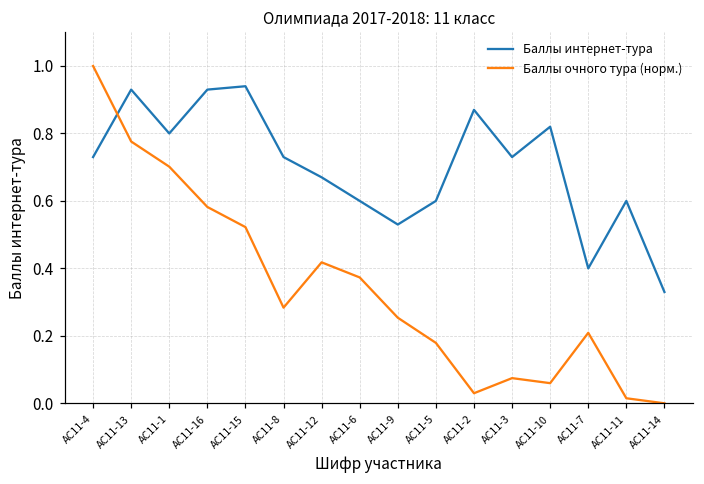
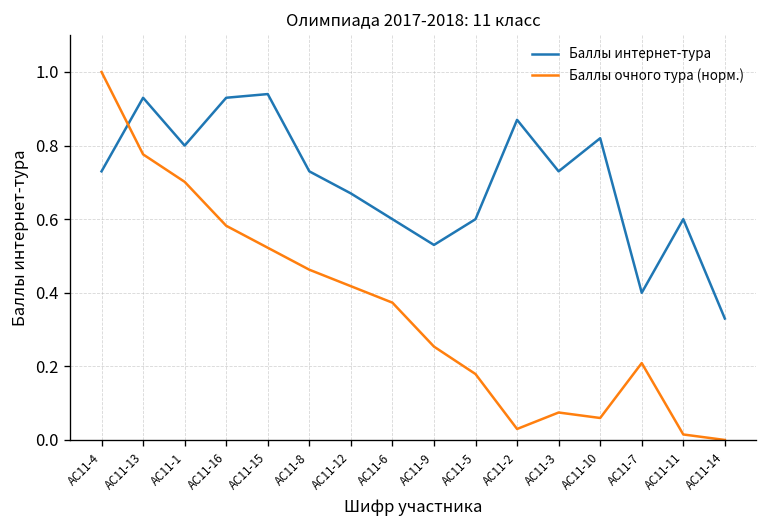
  {
    "Баллы интернет-тура": {
      "АС11-4": 0.73,
      "АС11-13": 0.93,
      "АС11-1": 0.80,
      "АС11-16": 0.93,
      "АС11-15": 0.94,
      "АС11-8": 0.73,
      "АС11-12": 0.67,
      "АС11-6": 0.60,
      "АС11-9": 0.53,
      "АС11-5": 0.60,
      "АС11-2": 0.87,
      "АС11-3": 0.73,
      "АС11-10": 0.82,
      "АС11-7": 0.40,
      "АС11-11": 0.60,
      "АС11-14": 0.33
    },
    "Баллы очного тура (норм.)": {
      "АС11-4": 1.00,
      "АС11-13": 0.78,
      "АС11-1": 0.70,
      "АС11-16": 0.58,
      "АС11-15": 0.52,
-     "АС11-8": 0.28,
+     "АС11-8": 0.46,
      "АС11-12": 0.42,
      "АС11-6": 0.37,
      "АС11-9": 0.25,
      "АС11-5": 0.18,
      "АС11-2": 0.03,
      "АС11-3": 0.07,
      "АС11-10": 0.06,
      "АС11-7": 0.21,
      "АС11-11": 0.01,
      "АС11-14": 0.00
    }
  }
